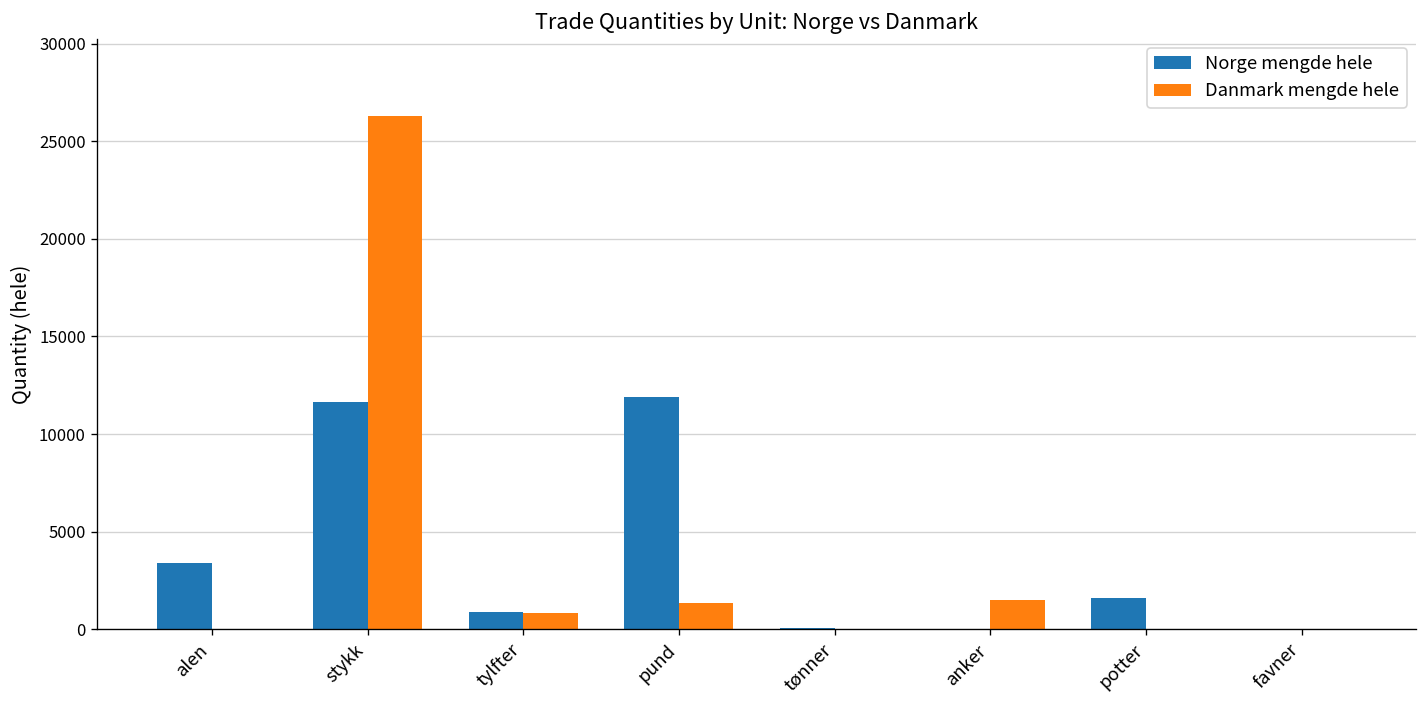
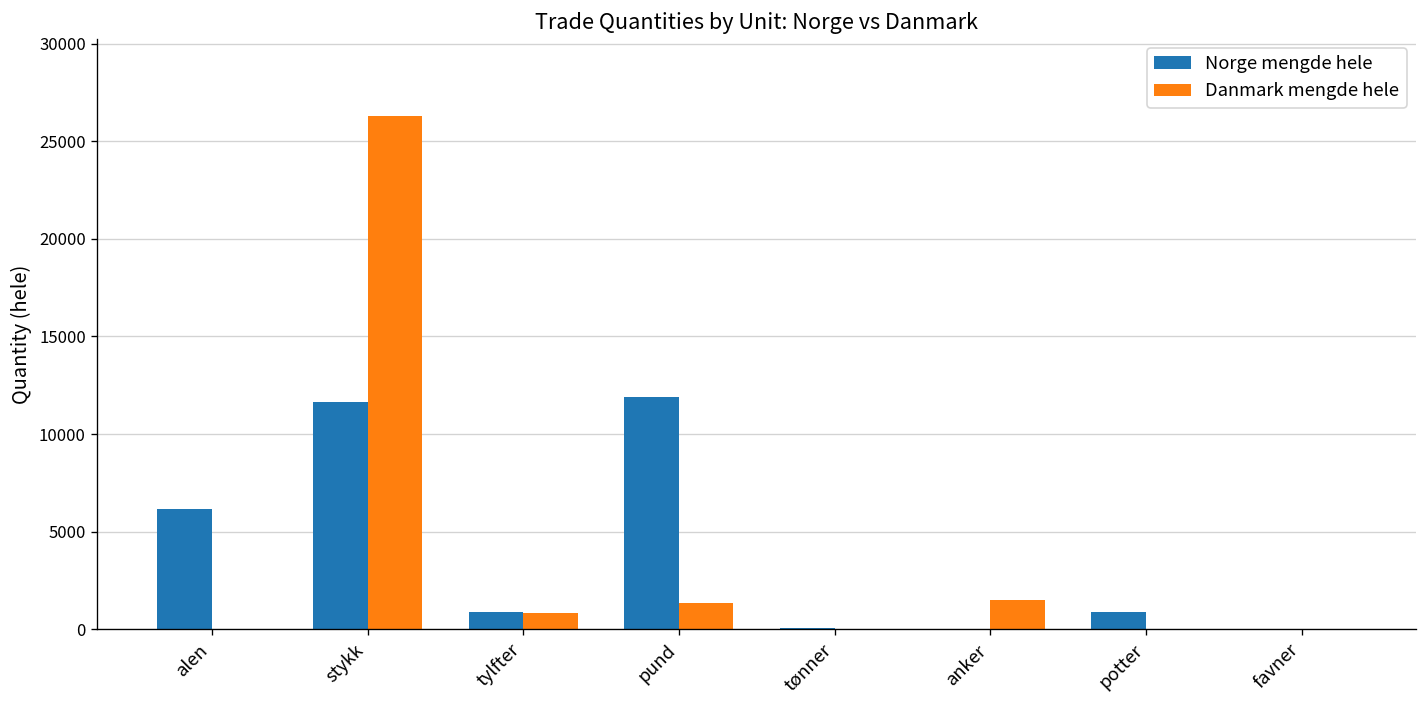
  {
    "Norge mengde hele": {
-     "alen": 3400,
+     "alen": 6200,
      "stykk": 11600,
      "tylfter": 900,
      "pund": 11900,
      "anker": 0,
-     "potter": 1600,
+     "potter": 900,
      "favner": 0
    },
    "Danmark mengde hele": {
      "alen": 0,
      "stykk": 26300,
      "tylfter": 800,
      "pund": 1400,
      "tønner": 0,
      "anker": 1500,
      "potter": 0,
      "favner": 0
    }
  }
